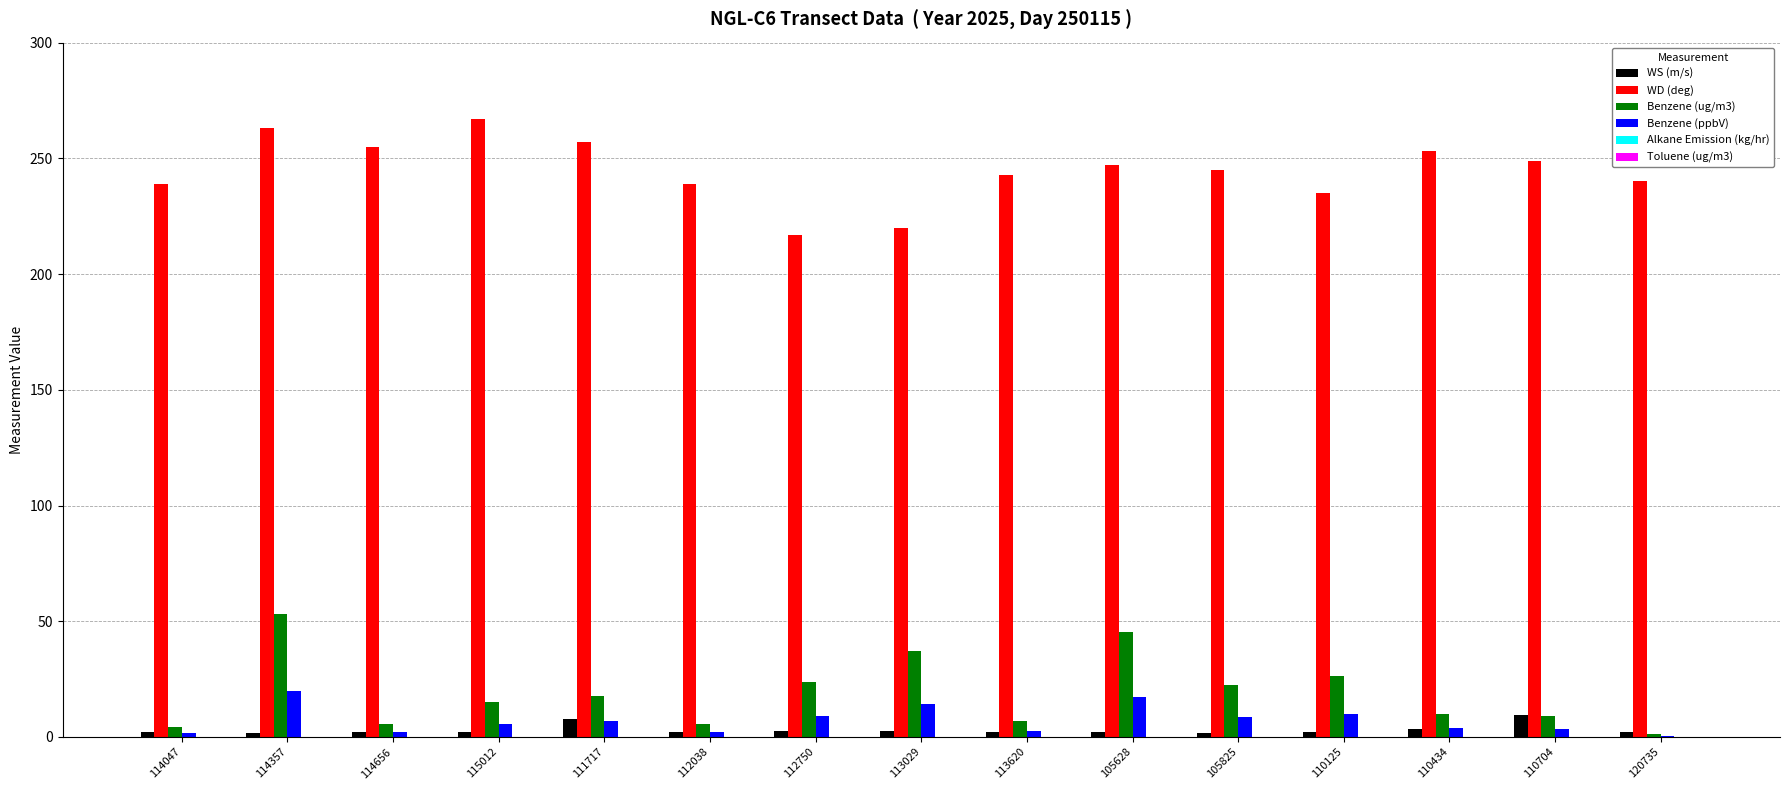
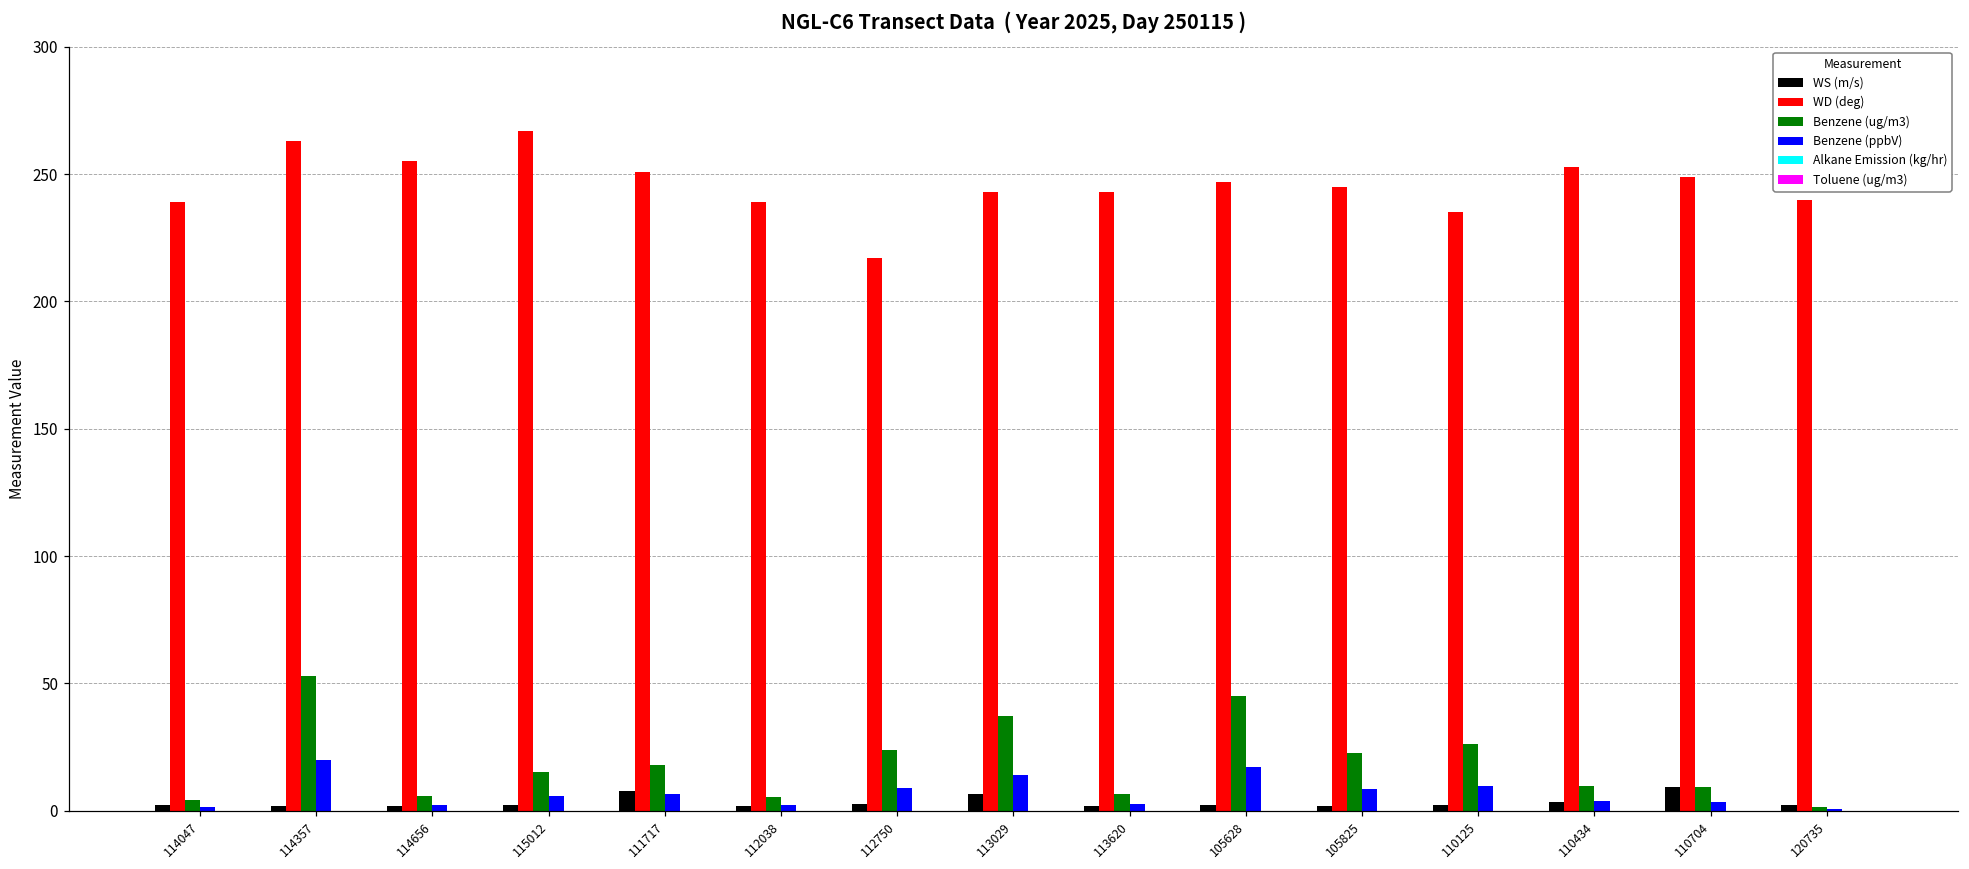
  {
    "WS (m/s)": {
      "114047": 2,
      "114357": 2,
      "114656": 2,
      "115012": 2,
      "111717": 8,
      "112038": 2,
      "112750": 3,
-     "113029": 3,
+     "113029": 7,
      "113620": 2,
      "105628": 2,
      "105825": 2,
      "110125": 2,
      "110434": 3,
      "110704": 9,
      "120735": 2
    },
    "WD (deg)": {
      "114047": 239,
      "114357": 263,
      "114656": 255,
      "115012": 267,
-     "111717": 257,
+     "111717": 251,
      "112038": 239,
      "112750": 217,
-     "113029": 220,
+     "113029": 243,
      "113620": 243,
      "105628": 247,
      "105825": 245,
      "110125": 235,
      "110434": 253,
      "110704": 249,
      "120735": 240
    },
    "Benzene (ug/m3)": {
      "114047": 4,
      "114357": 53,
      "114656": 6,
      "115012": 15,
      "111717": 18,
      "112038": 5,
      "112750": 24,
      "113029": 37,
      "113620": 7,
      "105628": 45,
      "105825": 23,
      "110125": 26,
      "110434": 10,
      "110704": 9,
      "120735": 1
    },
    "Benzene (ppbV)": {
      "114047": 2,
      "114357": 20,
      "114656": 2,
      "115012": 6,
      "111717": 7,
      "112038": 2,
      "112750": 9,
      "113029": 14,
      "113620": 3,
      "105628": 17,
      "105825": 9,
      "110125": 10,
      "110434": 4,
      "110704": 3
    },
    "Alkane Emission (kg/hr)": {
      "114047": 0,
      "114357": 0,
      "114656": 0,
      "115012": 0,
      "111717": 0,
      "112038": 0,
      "112750": 0,
      "113029": 0,
      "113620": 0,
      "105628": 0,
      "105825": 0,
      "110125": 0,
      "110434": 0,
      "110704": 0,
      "120735": 0
    },
    "Toluene (ug/m3)": {
      "114047": 0,
      "114357": 0,
      "114656": 0,
      "115012": 0,
      "111717": 0,
      "112038": 0,
      "112750": 0,
      "113029": 0,
      "113620": 0,
      "105628": 0,
      "105825": 0,
      "110125": 0,
      "110434": 0,
      "110704": 0,
      "120735": 0
    }
  }
